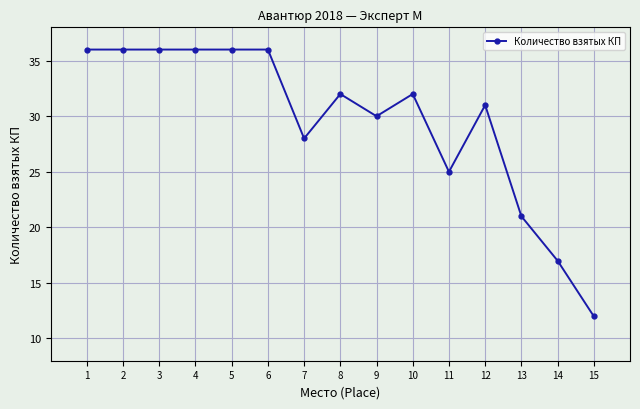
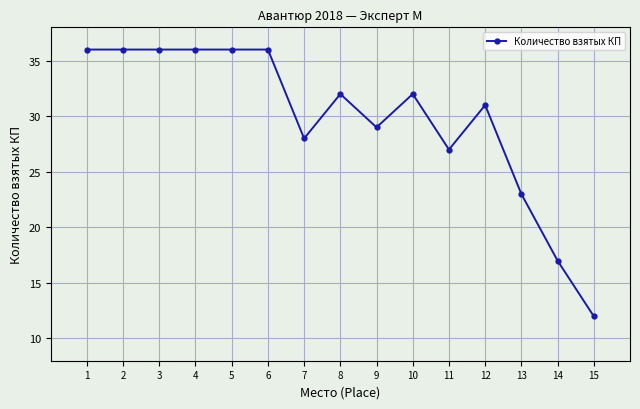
  {
    "1": 36,
    "2": 36,
    "3": 36,
    "4": 36,
    "5": 36,
    "6": 36,
    "7": 28,
    "8": 32,
-   "9": 30,
+   "9": 29,
    "10": 32,
-   "11": 25,
+   "11": 27,
    "12": 31,
-   "13": 21,
+   "13": 23,
    "14": 17,
    "15": 12
  }
